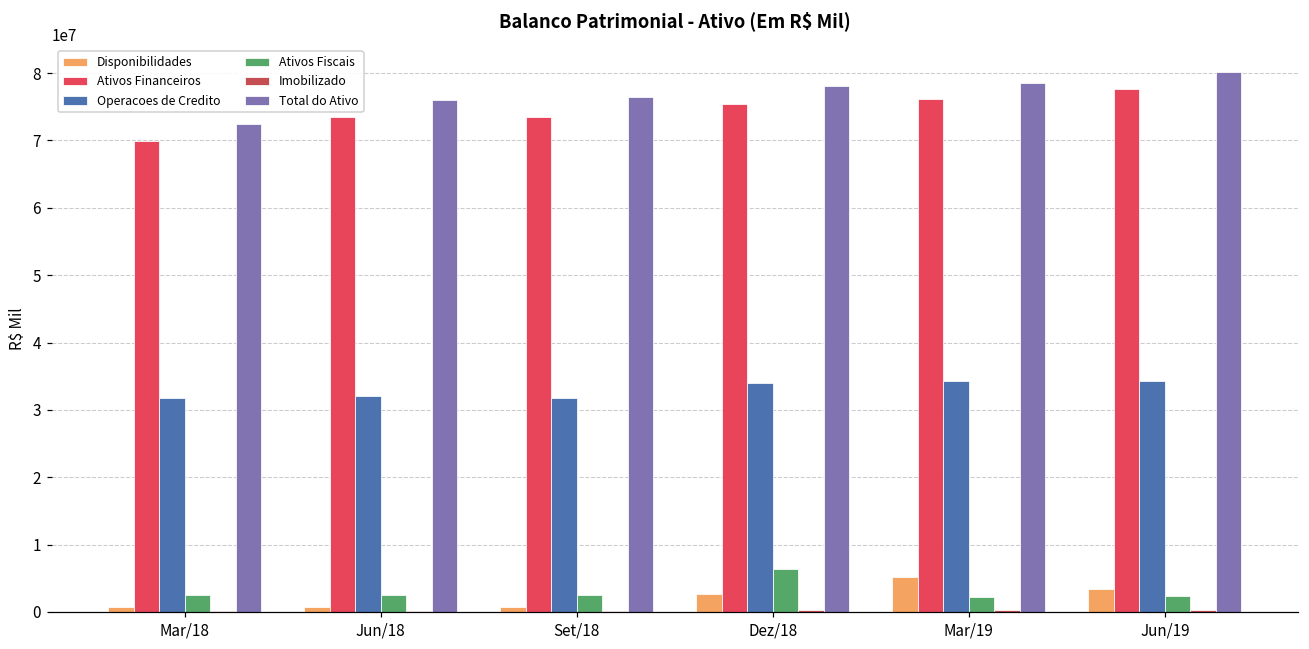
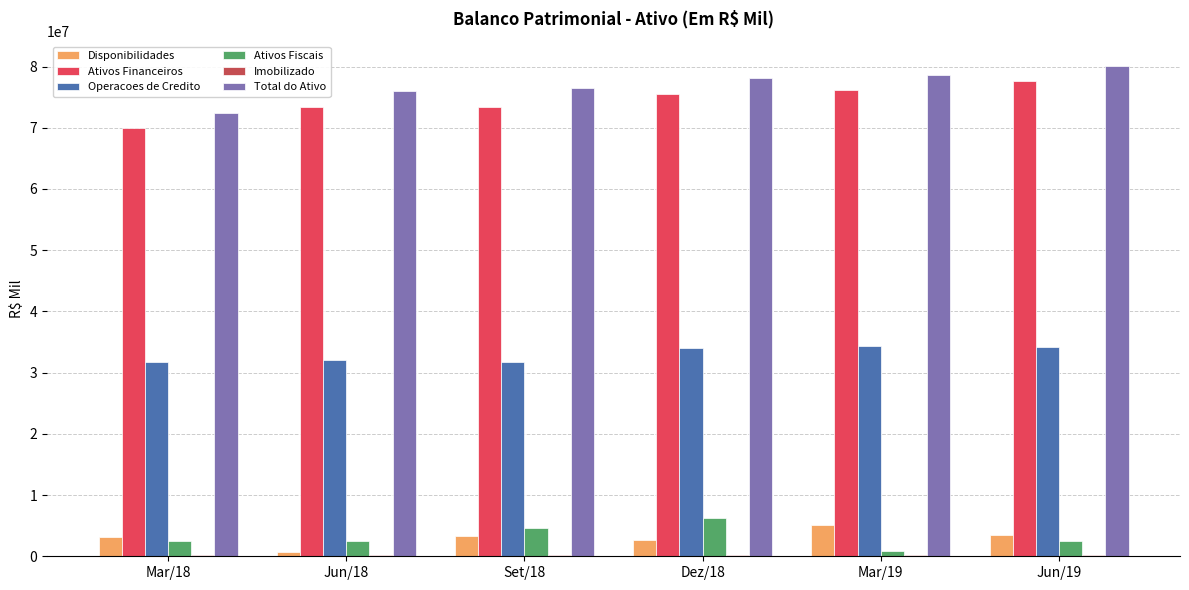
  {
    "Disponibilidades": {
-     "Mar/18": 1000000,
+     "Mar/18": 3000000,
      "Jun/18": 1000000,
-     "Set/18": 1000000,
+     "Set/18": 3000000,
      "Dez/18": 3000000,
      "Mar/19": 5000000,
      "Jun/19": 3000000
    },
    "Ativos Fiscais": {
      "Mar/18": 2000000,
      "Jun/18": 3000000,
-     "Set/18": 3000000,
+     "Set/18": 5000000,
      "Dez/18": 6000000,
-     "Mar/19": 2000000,
+     "Mar/19": 1000000,
      "Jun/19": 2000000
    }
  }
